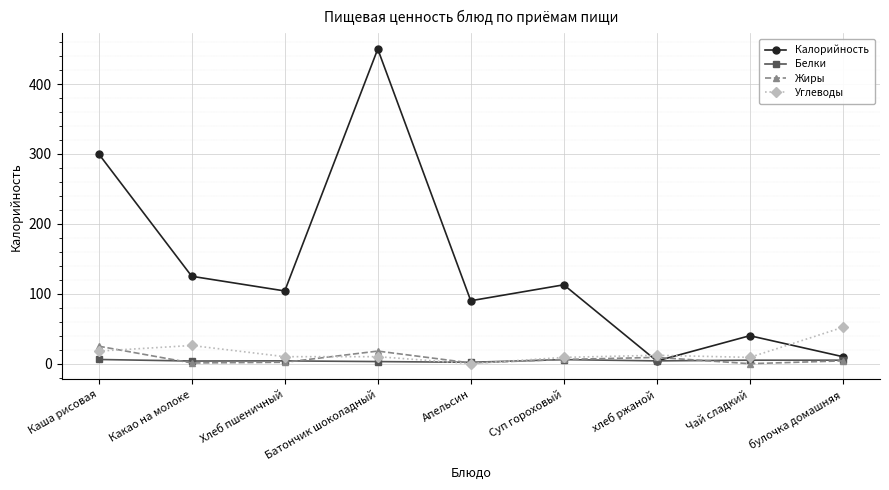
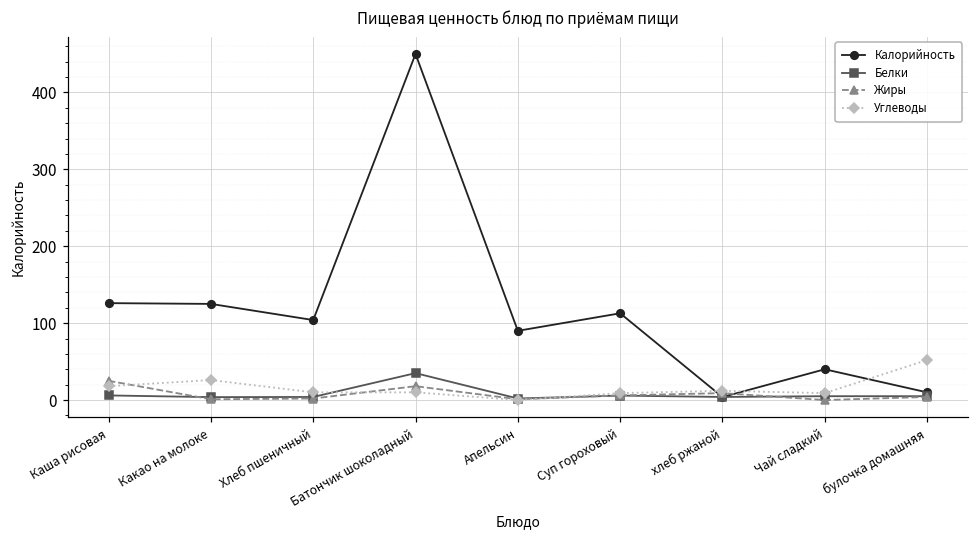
  {
    "Калорийность": {
-     "Каша рисовая": 300,
+     "Каша рисовая": 130,
      "Какао на молоке": 130,
      "Хлеб пшеничный": 100,
      "Батончик шоколадный": 450,
      "Апельсин": 90,
      "Суп гороховый": 110,
      "Чай сладкий": 40,
      "булочка домашняя": 10
    },
    "Белки": {
      "Каша рисовая": 10,
-     "Батончик шоколадный": 0,
+     "Батончик шоколадный": 40,
      "Чай сладкий": 10
    },
    "Жиры": {
      "Каша рисовая": 30,
      "Батончик шоколадный": 20,
      "Чай сладкий": 0
    },
    "Углеводы": {
      "Каша рисовая": 20,
      "Какао на молоке": 30,
      "Хлеб пшеничный": 10,
      "Батончик шоколадный": 10,
      "Чай сладкий": 10,
      "булочка домашняя": 50
    }
  }
